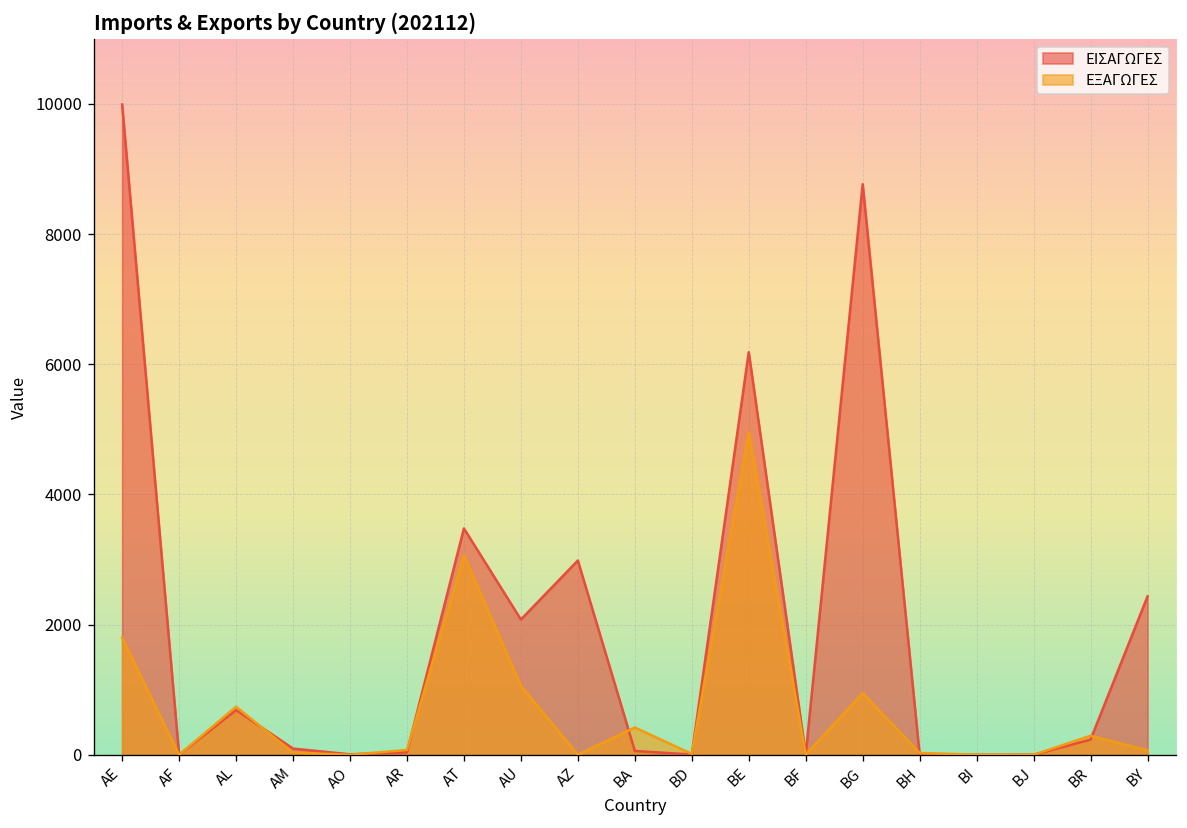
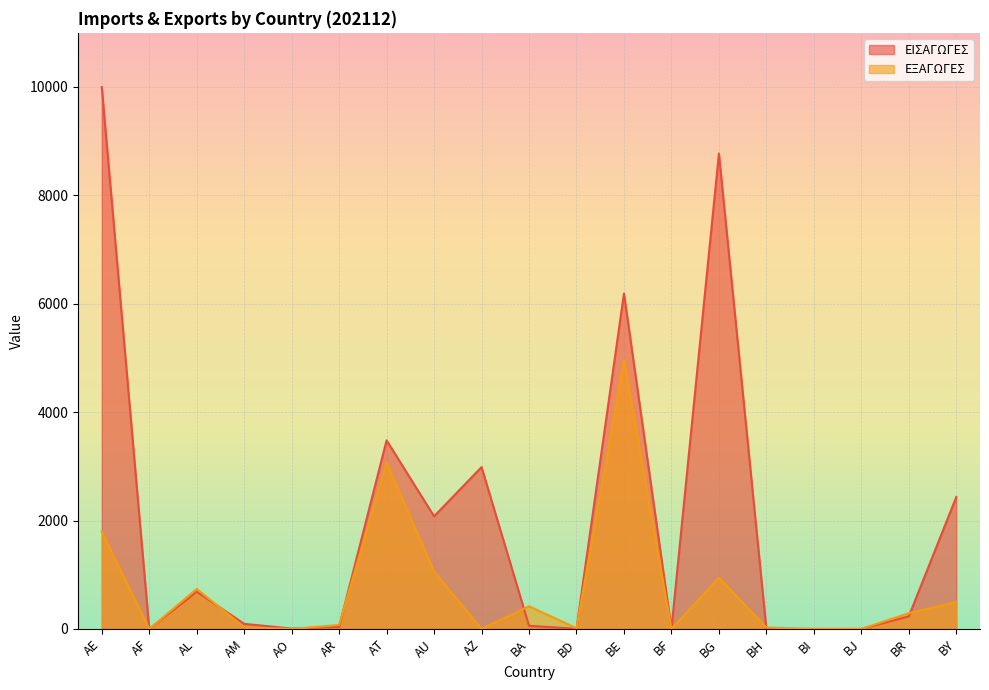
  {
    "ΕΙΣΑΓΩΓΕΣ": {
      "AE": 10000,
      "AL": 700,
      "AM": 100,
      "AT": 3500,
      "AU": 2100,
      "AZ": 3000,
      "BA": 100,
      "BE": 6200,
      "BG": 8800,
      "BR": 200,
      "BY": 2400
    },
    "ΕΞΑΓΩΓΕΣ": {
      "AE": 1800,
      "AL": 700,
      "AM": 0,
      "AT": 3100,
      "AU": 1100,
      "AZ": 0,
      "BA": 400,
      "BE": 5000,
      "BG": 900,
      "BR": 300,
-     "BY": 100
+     "BY": 500
    }
  }
